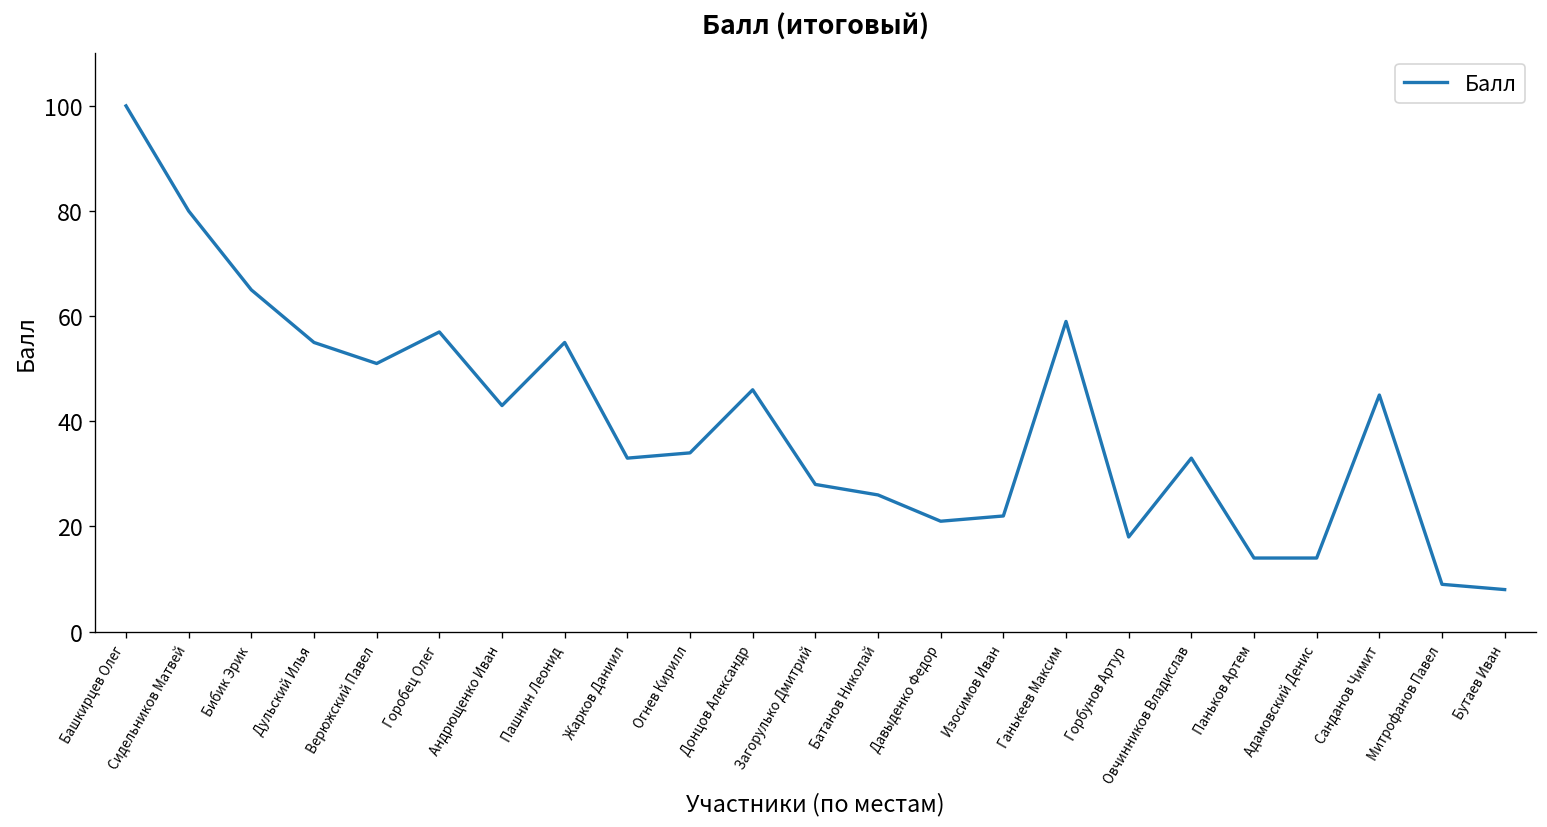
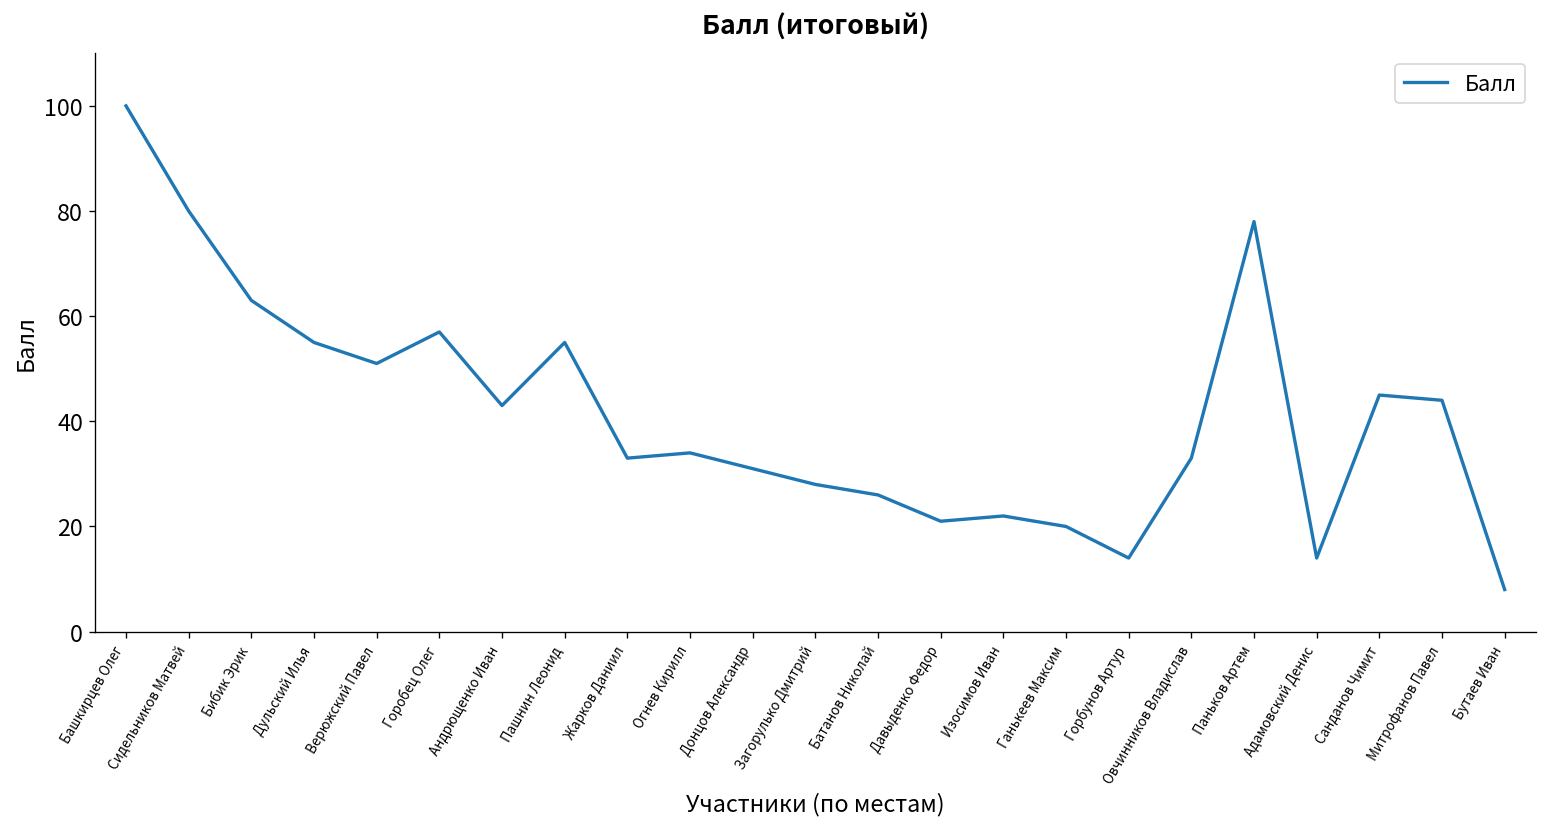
  {
    "Башкирцев Олег": 100,
    "Сидельников Матвей": 80,
-   "Бибик Эрик": 65,
+   "Бибик Эрик": 63,
    "Дульский Илья": 55,
    "Верюжский Павел": 51,
    "Горобец Олег": 57,
    "Андрющенко Иван": 43,
    "Пашнин Леонид": 55,
    "Жарков Даниил": 33,
    "Огнев Кирилл": 34,
-   "Донцов Александр": 46,
+   "Донцов Александр": 31,
    "Загорулько Дмитрий": 28,
    "Батанов Николай": 26,
    "Давыденко Федор": 21,
    "Изосимов Иван": 22,
-   "Ганькеев Максим": 59,
-   "Горбунов Артур": 18,
+   "Ганькеев Максим": 20,
+   "Горбунов Артур": 14,
    "Овчинников Владислав": 33,
-   "Паньков Артем": 14,
+   "Паньков Артем": 78,
    "Адамовский Денис": 14,
    "Санданов Чимит": 45,
-   "Митрофанов Павел": 9,
+   "Митрофанов Павел": 44,
    "Бутаев Иван": 8
  }
